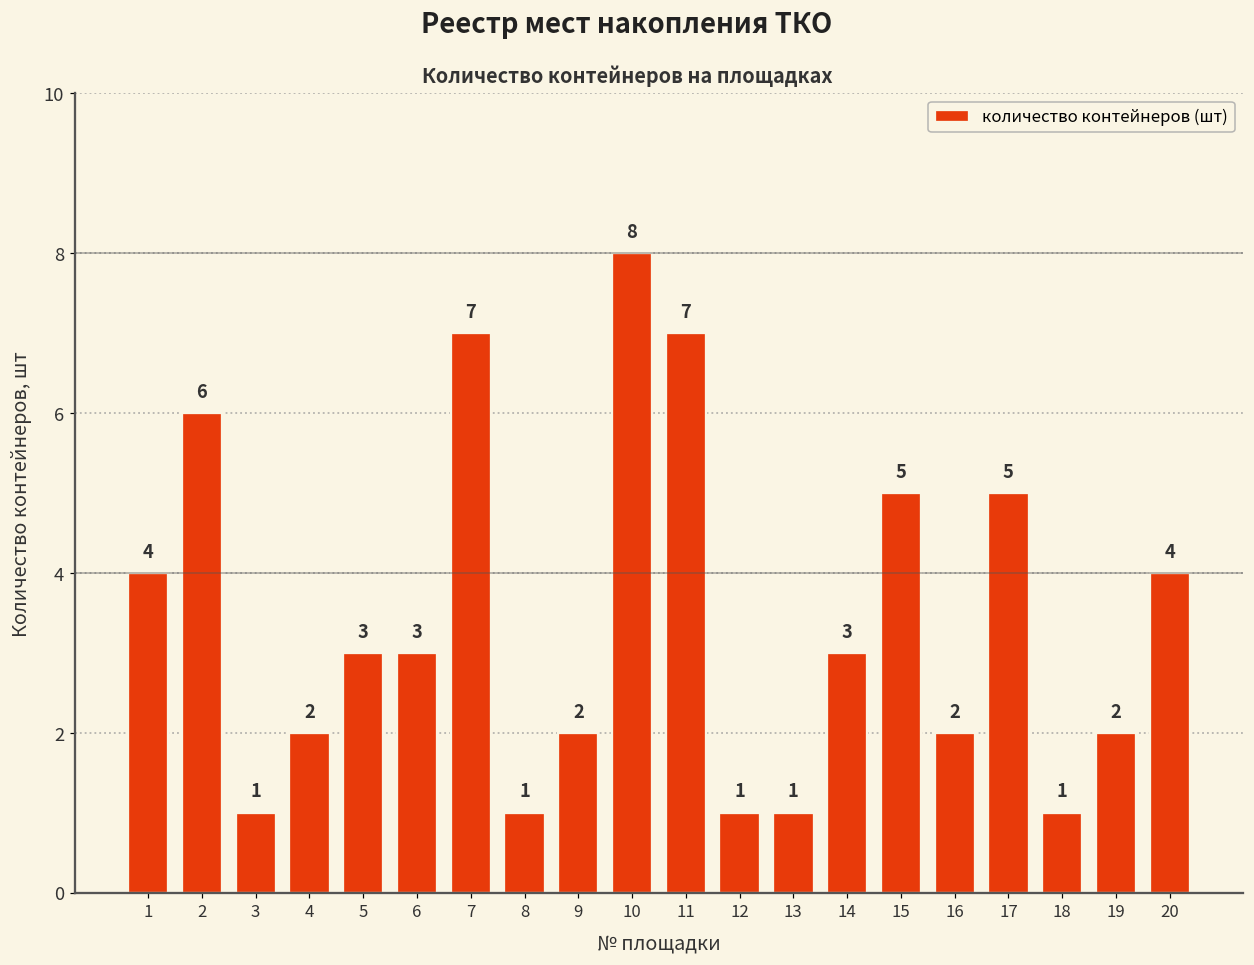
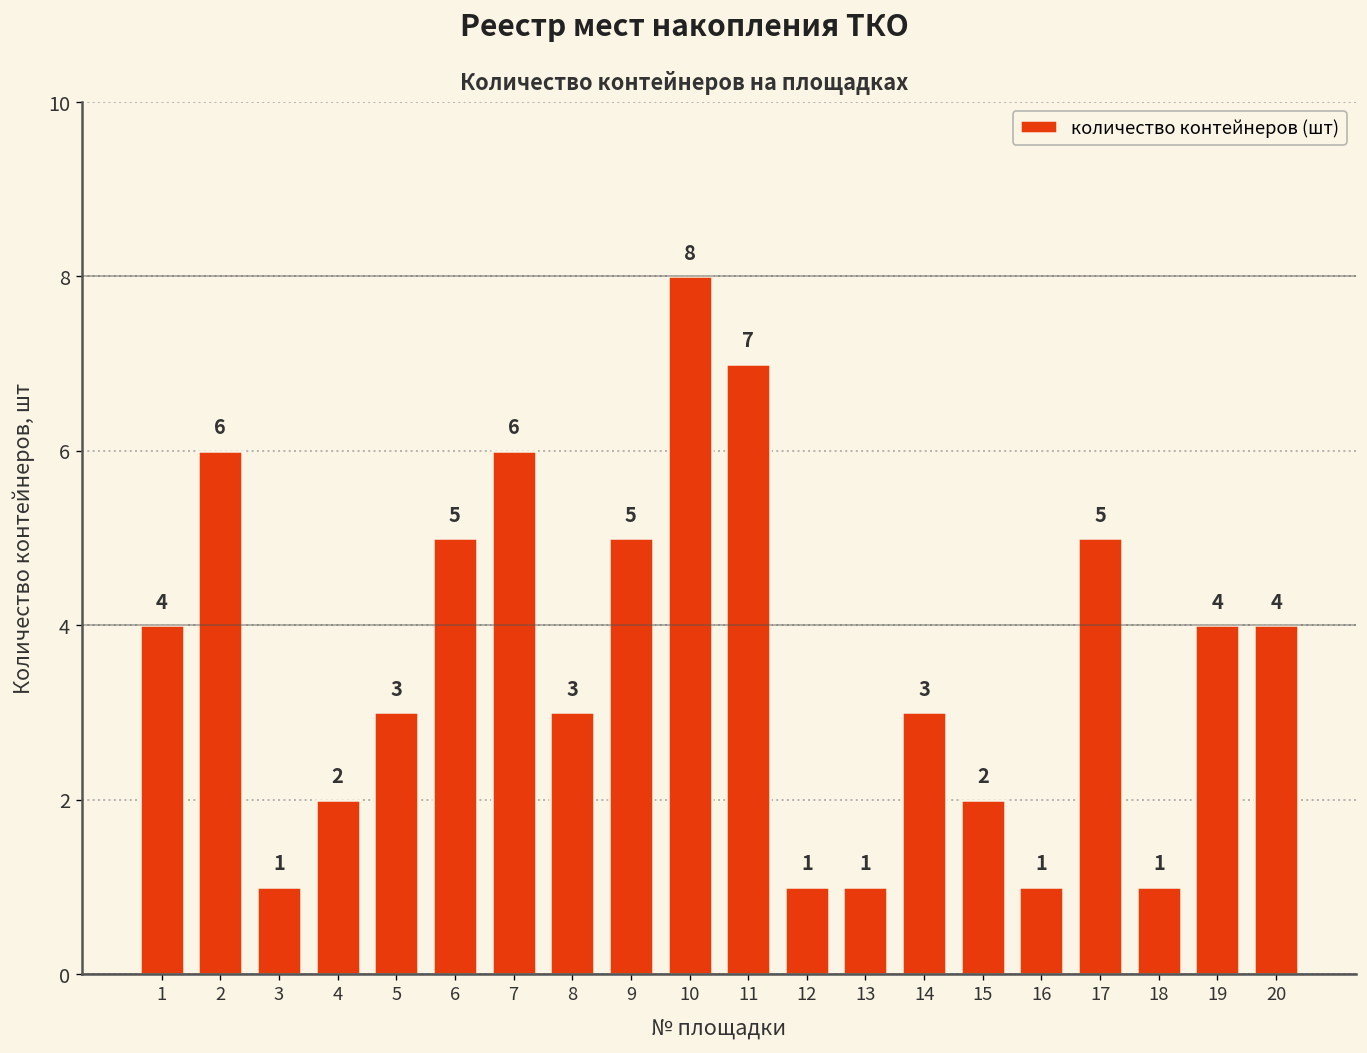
  {
    "1": 4,
    "2": 6,
    "3": 1,
    "4": 2,
    "5": 3,
-   "6": 3,
-   "7": 7,
-   "8": 1,
-   "9": 2,
+   "6": 5,
+   "7": 6,
+   "8": 3,
+   "9": 5,
    "10": 8,
    "11": 7,
    "12": 1,
    "13": 1,
    "14": 3,
-   "15": 5,
-   "16": 2,
+   "15": 2,
+   "16": 1,
    "17": 5,
    "18": 1,
-   "19": 2,
+   "19": 4,
    "20": 4
  }
